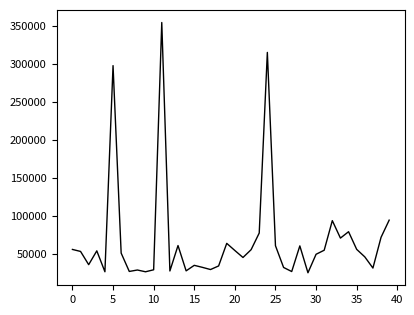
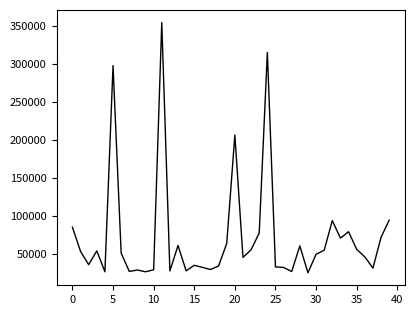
  {
-   "0": 60000,
+   "0": 90000,
    "5": 300000,
    "10": 30000,
    "15": 40000,
-   "20": 50000,
-   "25": 60000,
+   "20": 210000,
+   "25": 30000,
    "30": 50000,
    "35": 60000
  }
